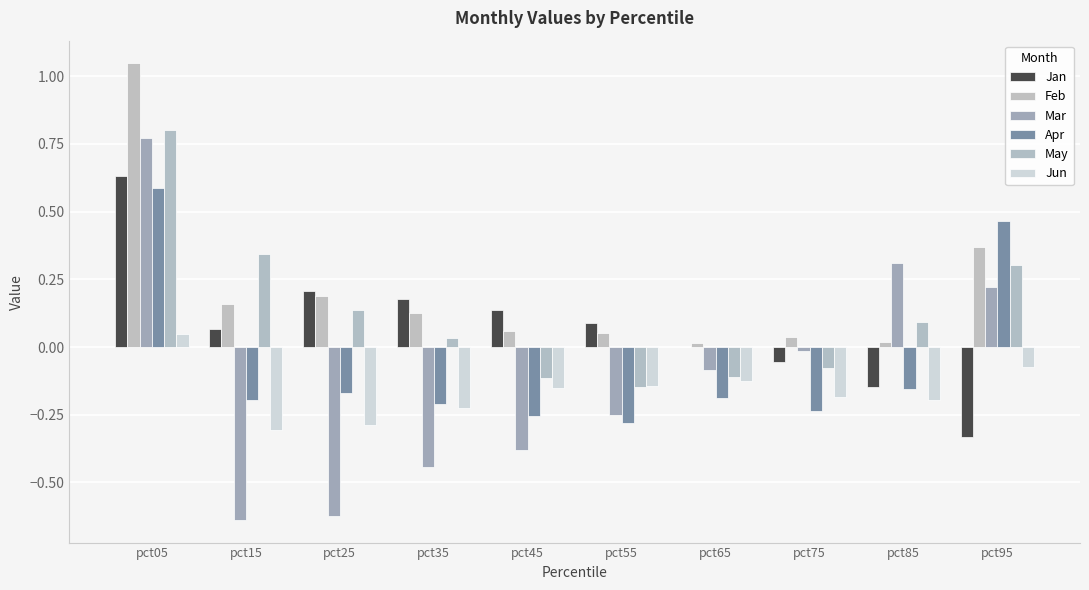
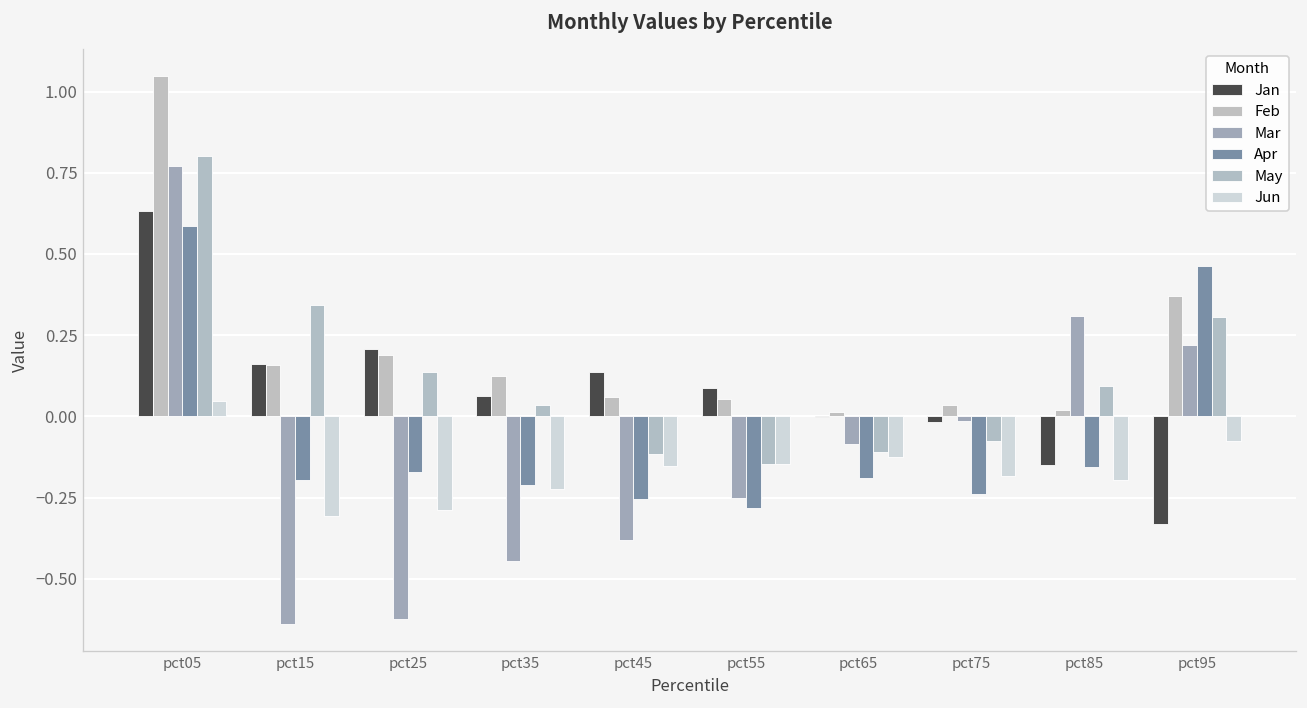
  {
    "Jan": {
      "pct05": 0.63,
-     "pct15": 0.07,
+     "pct15": 0.16,
      "pct25": 0.21,
-     "pct35": 0.18,
+     "pct35": 0.06,
      "pct45": 0.14,
      "pct55": 0.09,
-     "pct75": -0.05,
+     "pct75": -0.02,
      "pct85": -0.15,
      "pct95": -0.33
    }
  }
